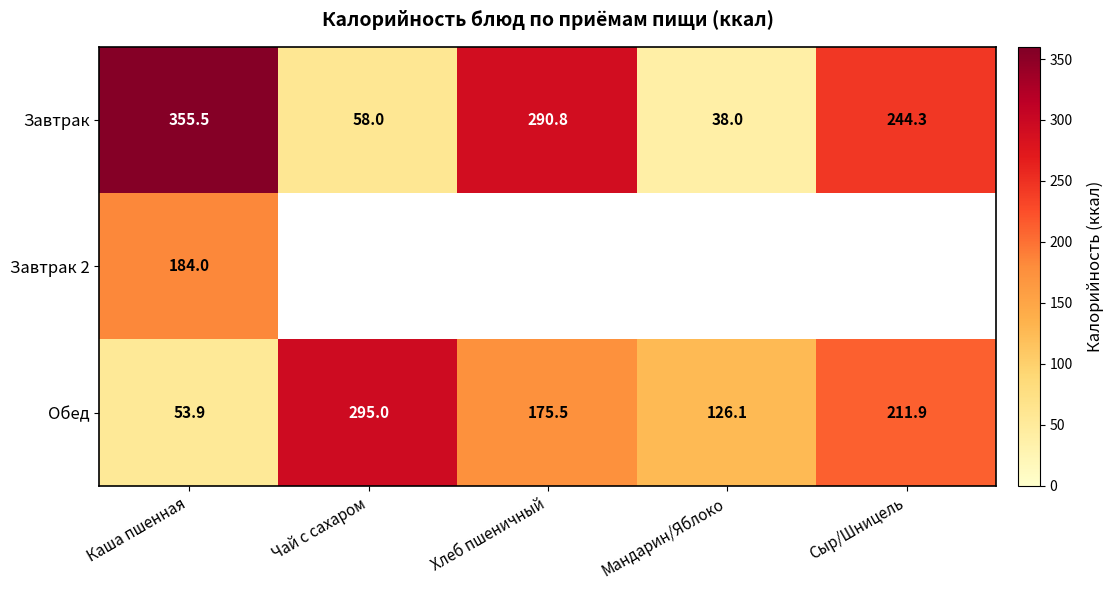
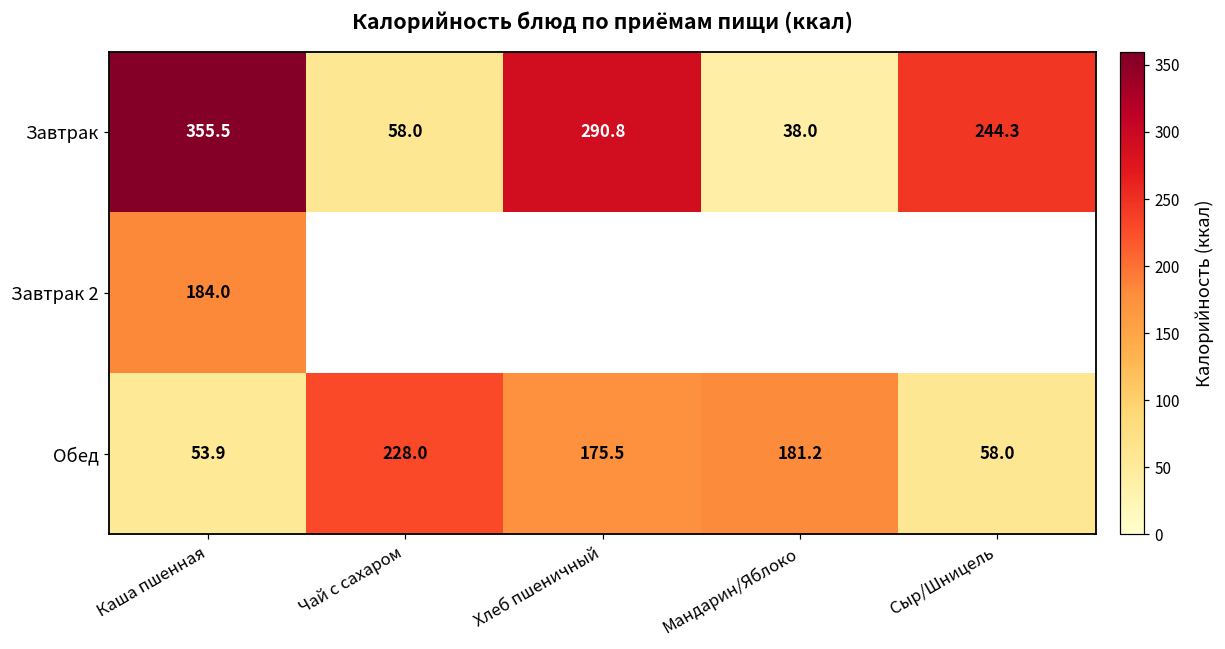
  {
    "Завтрак": {
      "Каша пшенная": 355.5,
      "Чай с сахаром": 58.0,
      "Хлеб пшеничный": 290.8,
      "Мандарин/Яблоко": 38.0,
      "Сыр/Шницель": 244.3
    },
    "Завтрак 2": {
      "Каша пшенная": 184.0
    },
    "Обед": {
      "Каша пшенная": 53.9,
-     "Чай с сахаром": 295.0,
+     "Чай с сахаром": 228.0,
      "Хлеб пшеничный": 175.5,
-     "Мандарин/Яблоко": 126.1,
-     "Сыр/Шницель": 211.9
+     "Мандарин/Яблоко": 181.2,
+     "Сыр/Шницель": 58.0
    }
  }
